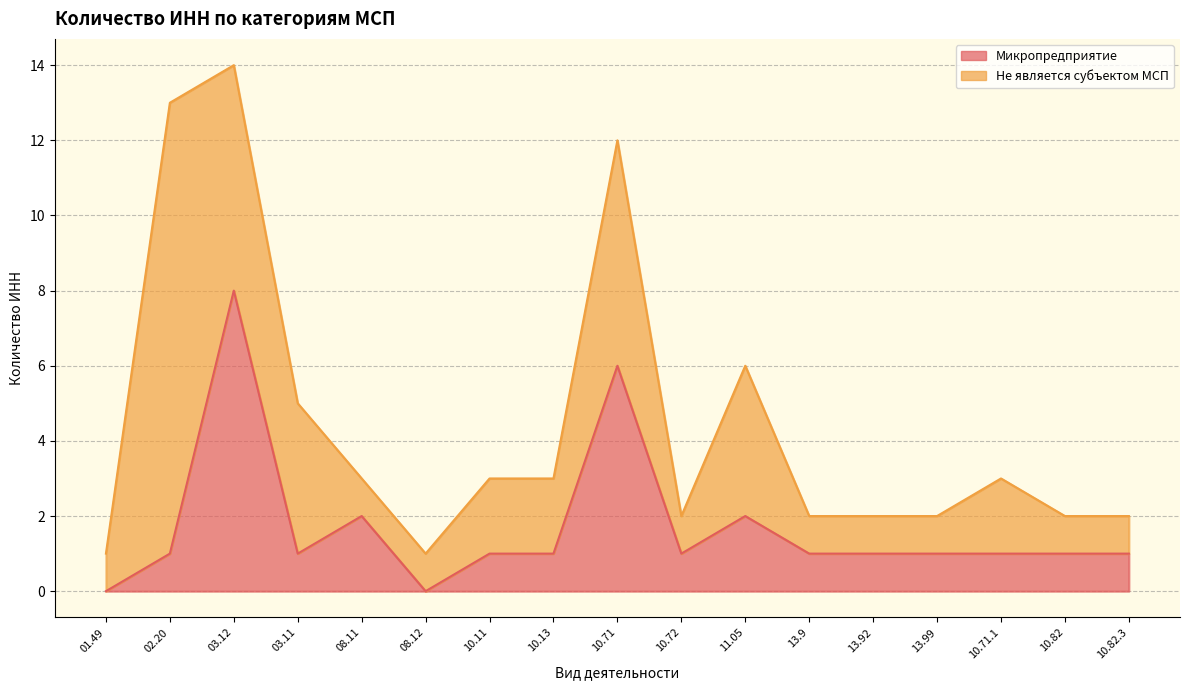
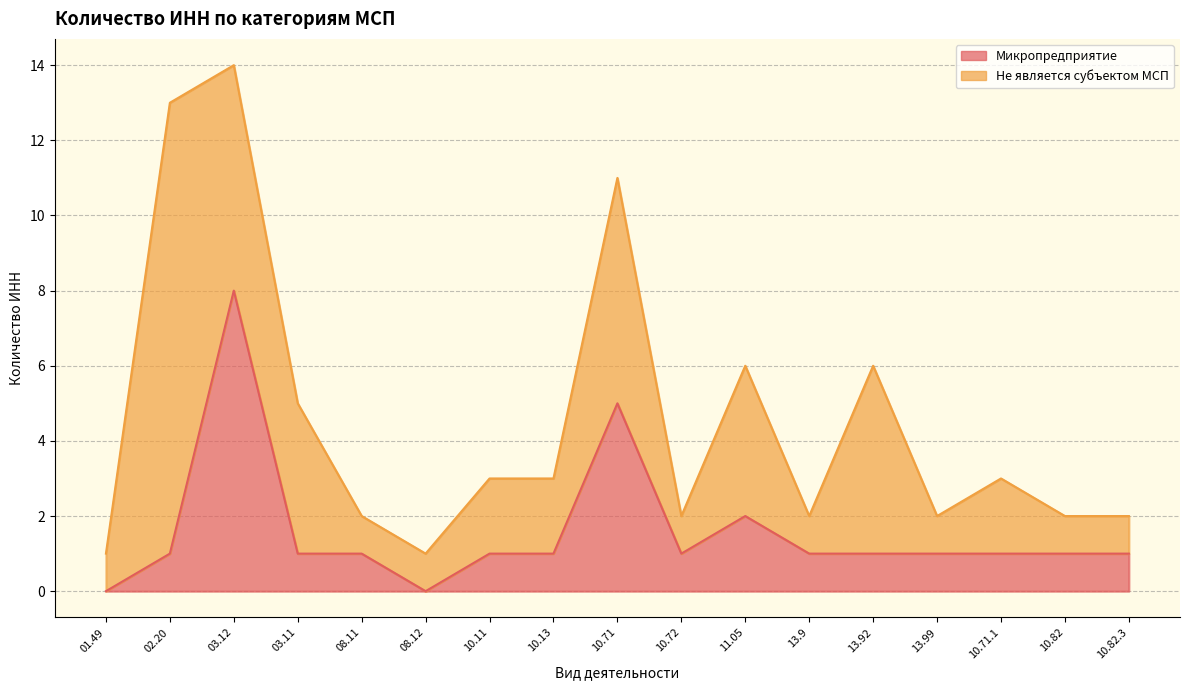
  {
    "Микропредприятие": {
      "01.49": 0,
      "02.20": 1,
      "03.12": 8,
      "03.11": 1,
-     "08.11": 2,
+     "08.11": 1,
      "08.12": 0,
      "10.11": 1,
      "10.13": 1,
-     "10.71": 6,
+     "10.71": 5,
      "10.72": 1,
      "11.05": 2,
      "13.9": 1,
      "13.92": 1,
      "13.99": 1,
      "10.71.1": 1,
      "10.82": 1,
      "10.82.3": 1
    },
    "Не является субъектом МСП": {
      "01.49": 1,
      "02.20": 12,
      "03.12": 6,
      "03.11": 4,
      "08.11": 1,
      "08.12": 1,
      "10.11": 2,
      "10.13": 2,
      "10.71": 6,
      "10.72": 1,
      "11.05": 4,
      "13.9": 1,
-     "13.92": 1,
+     "13.92": 5,
      "13.99": 1,
      "10.71.1": 2,
      "10.82": 1,
      "10.82.3": 1
    }
  }
